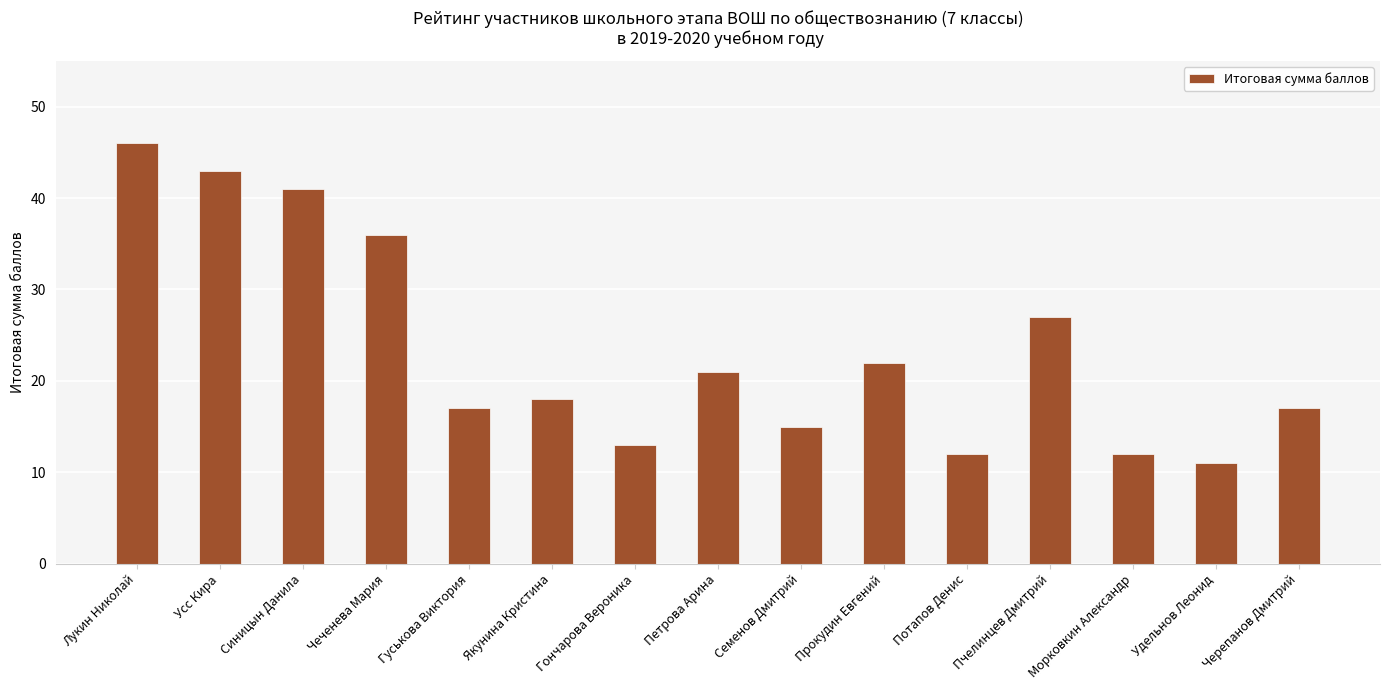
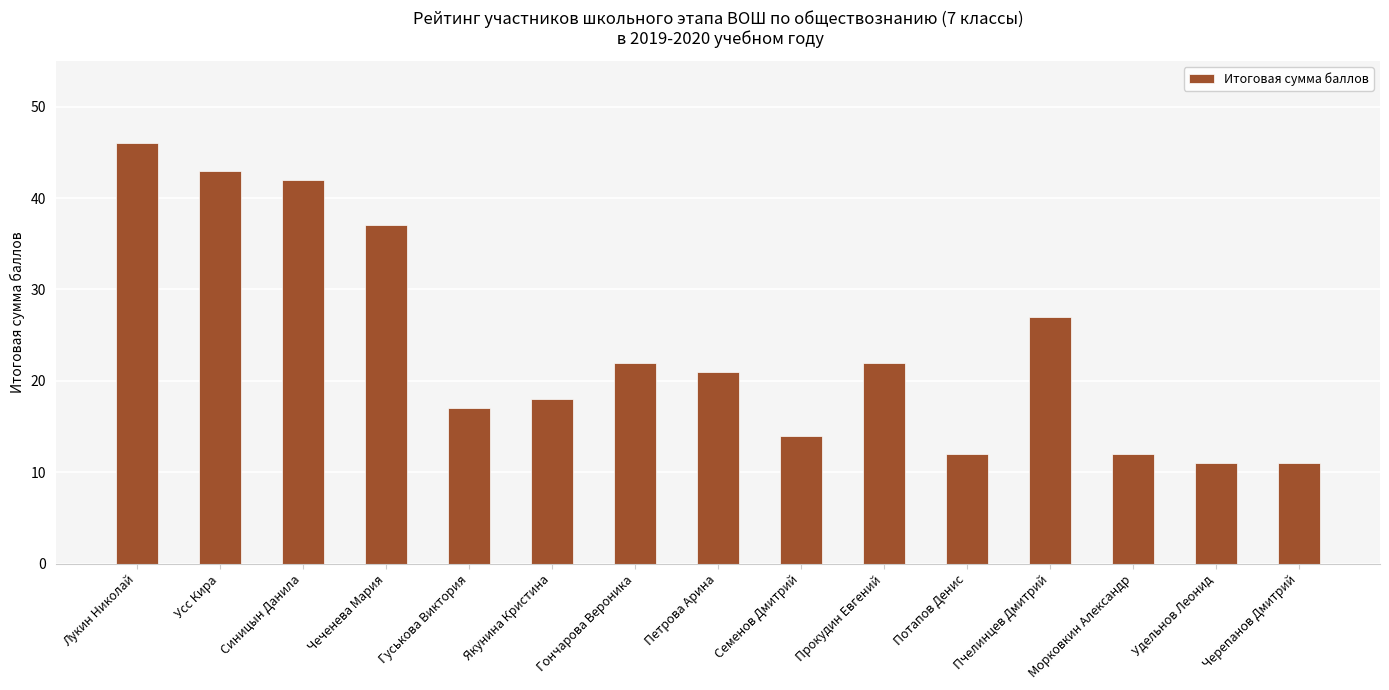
  {
    "Лукин Николай": 46,
    "Усс Кира": 43,
-   "Синицын Данила": 41,
-   "Чеченева Мария": 36,
+   "Синицын Данила": 42,
+   "Чеченева Мария": 37,
    "Гуськова Виктория": 17,
    "Якунина Кристина": 18,
-   "Гончарова Вероника": 13,
+   "Гончарова Вероника": 22,
    "Петрова Арина": 21,
-   "Семенов Дмитрий": 15,
+   "Семенов Дмитрий": 14,
    "Прокудин Евгений": 22,
    "Потапов Денис": 12,
    "Пчелинцев Дмитрий": 27,
    "Морковкин Александр": 12,
    "Удельнов Леонид": 11,
-   "Черепанов Дмитрий": 17
+   "Черепанов Дмитрий": 11
  }
